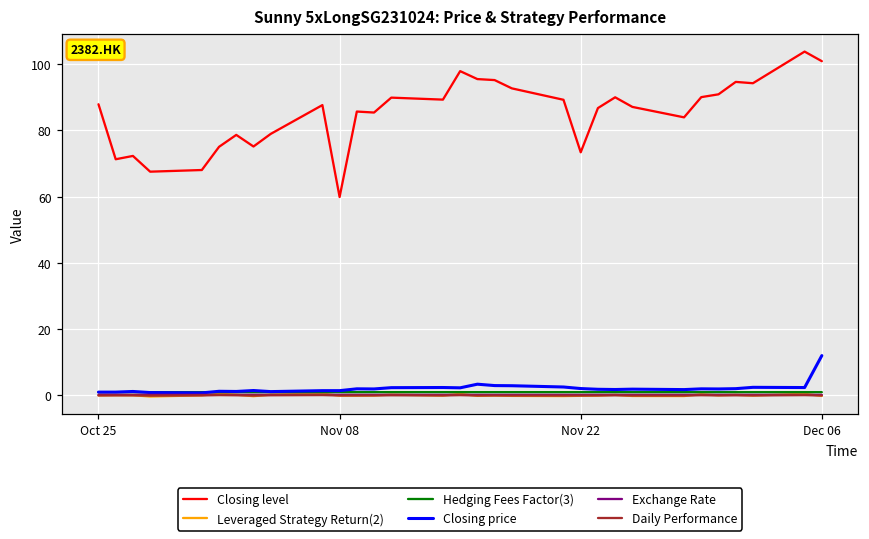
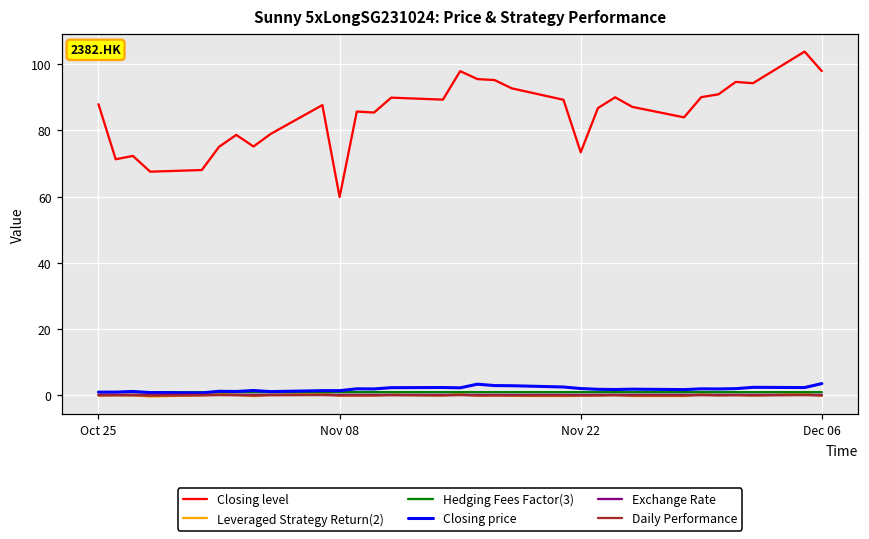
  {
    "Closing level": {
      "Oct 25": 88,
      "Nov 08": 60,
      "Nov 22": 73,
-     "Dec 06": 101
+     "Dec 06": 98
    },
    "Closing price": {
      "Nov 22": 2,
-     "Dec 06": 12
+     "Dec 06": 4
    }
  }
